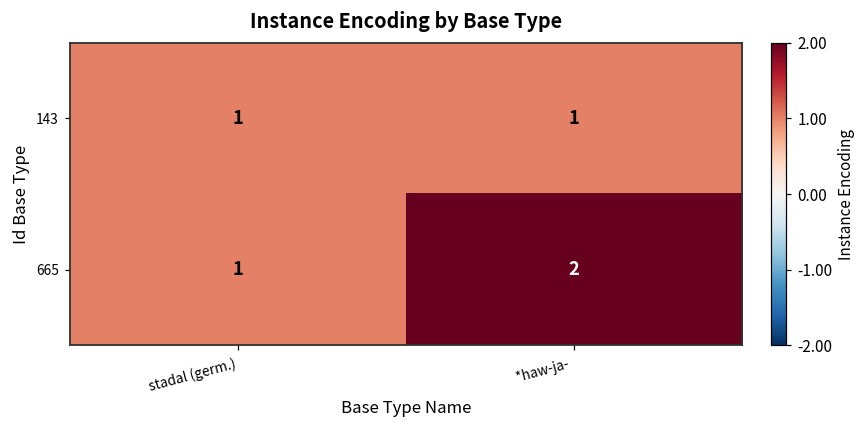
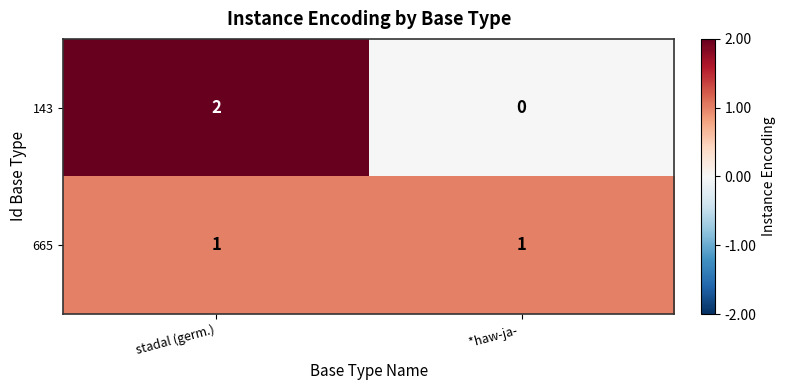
  {
    "143": {
-     "stadal (germ.)": 1,
-     "*haw-ja-": 1
+     "stadal (germ.)": 2,
+     "*haw-ja-": 0
    },
    "665": {
      "stadal (germ.)": 1,
-     "*haw-ja-": 2
+     "*haw-ja-": 1
    }
  }
